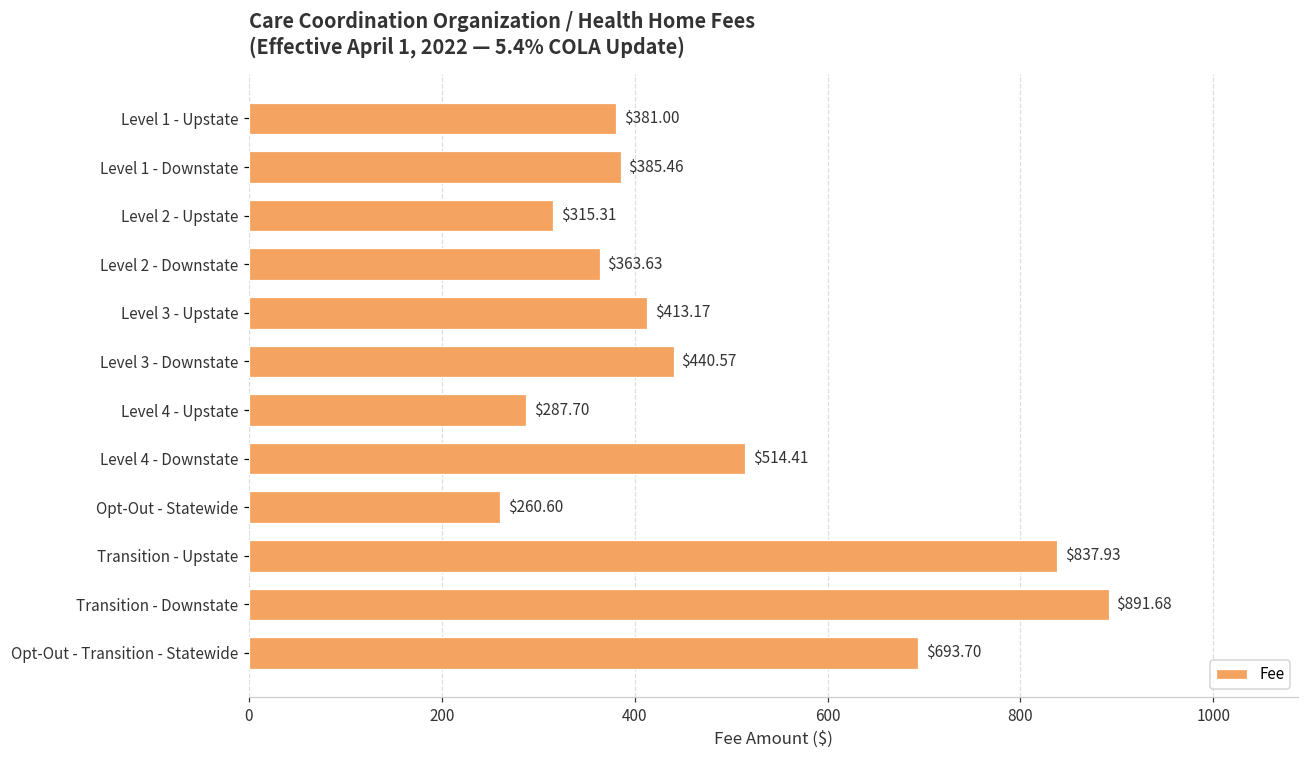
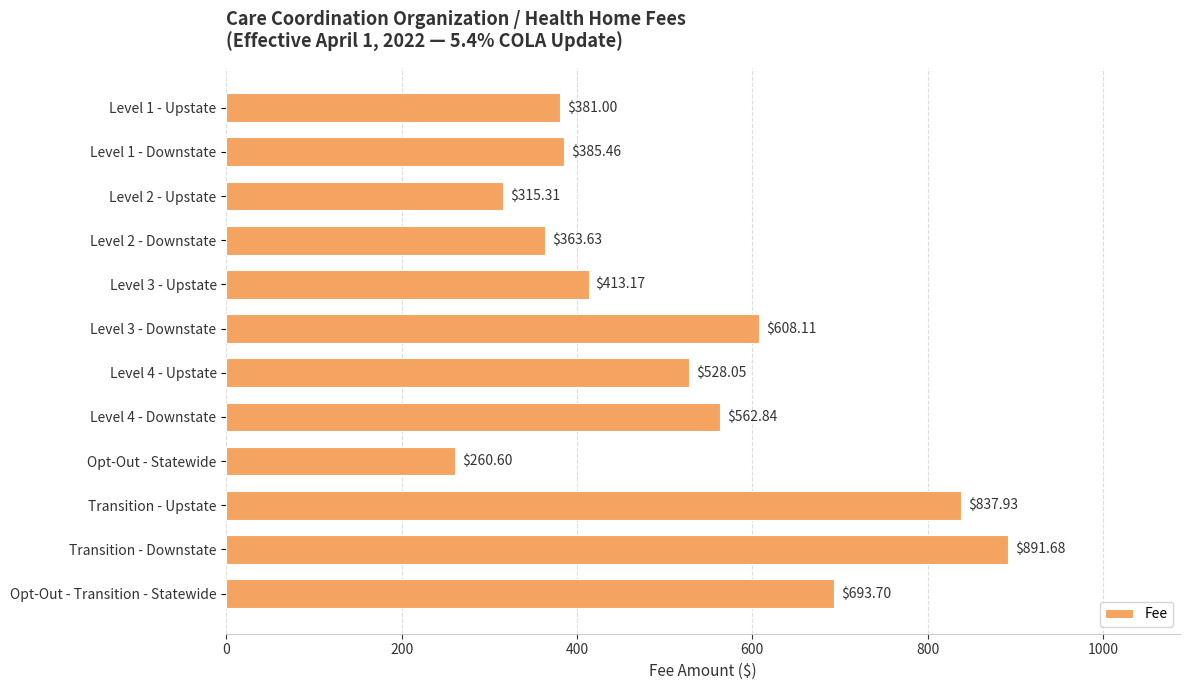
  {
    "Level 1 - Upstate": "$381.00",
    "Level 1 - Downstate": "$385.46",
    "Level 2 - Upstate": "$315.31",
    "Level 2 - Downstate": "$363.63",
    "Level 3 - Upstate": "$413.17",
-   "Level 3 - Downstate": "$440.57",
-   "Level 4 - Upstate": "$287.70",
-   "Level 4 - Downstate": "$514.41",
+   "Level 3 - Downstate": "$608.11",
+   "Level 4 - Upstate": "$528.05",
+   "Level 4 - Downstate": "$562.84",
    "Opt-Out - Statewide": "$260.60",
    "Transition - Upstate": "$837.93",
    "Transition - Downstate": "$891.68",
    "Opt-Out - Transition - Statewide": "$693.70"
  }
